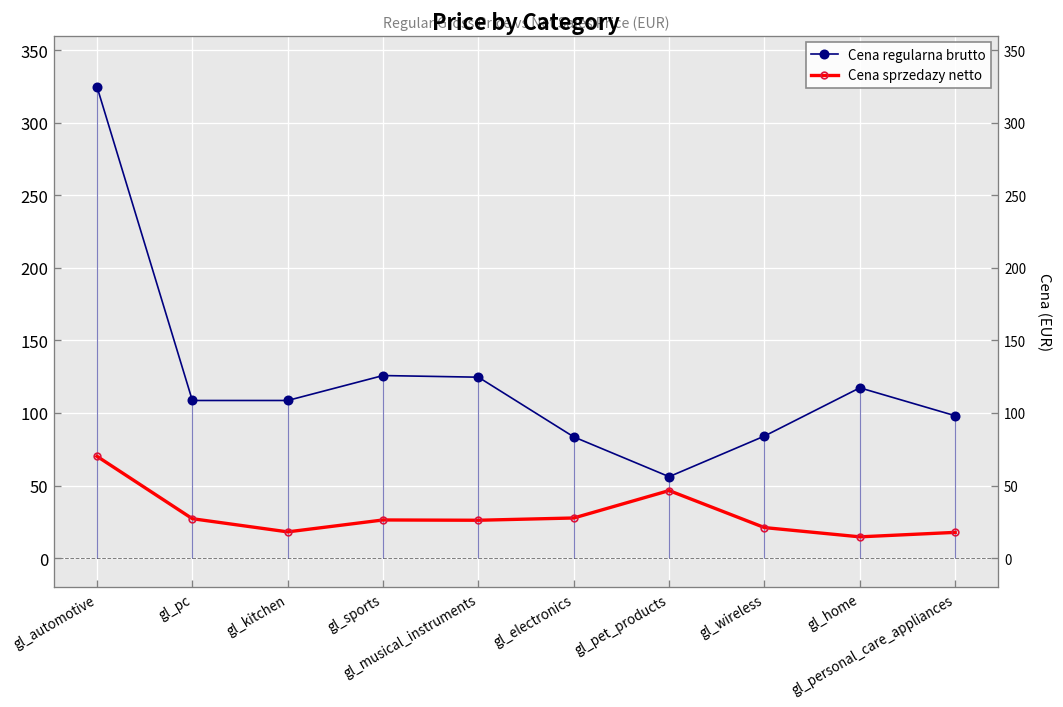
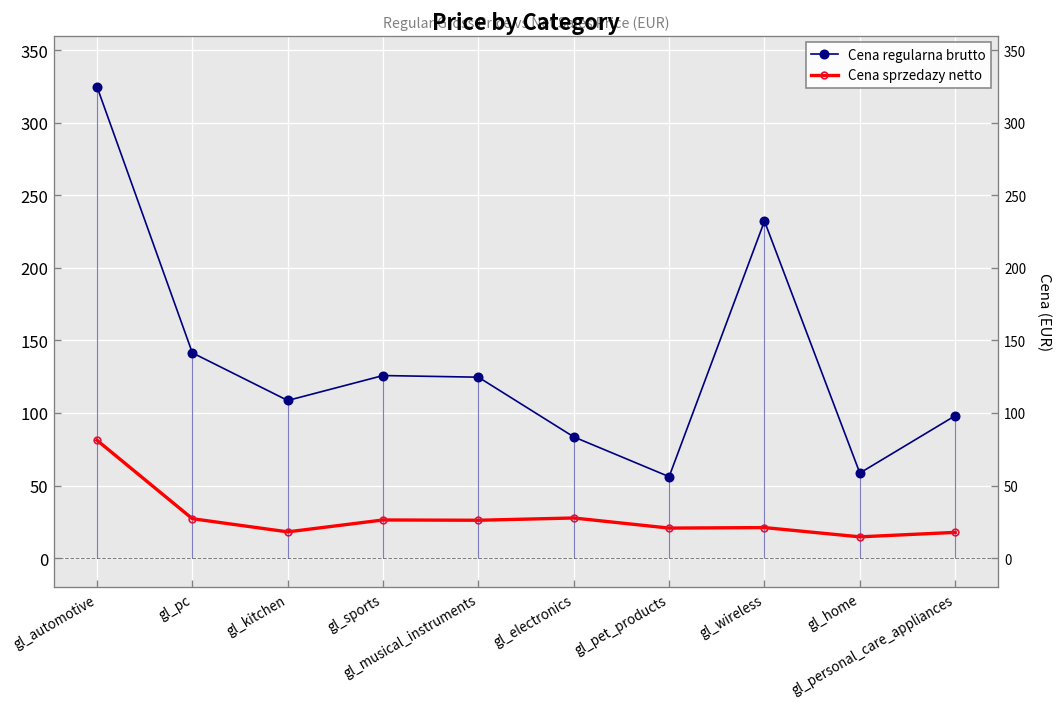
  {
    "Cena regularna brutto": {
      "gl_automotive": 325,
-     "gl_pc": 109,
+     "gl_pc": 141,
      "gl_kitchen": 109,
      "gl_sports": 126,
      "gl_musical_instruments": 125,
      "gl_electronics": 84,
      "gl_pet_products": 56,
-     "gl_wireless": 84,
-     "gl_home": 117,
+     "gl_wireless": 232,
+     "gl_home": 59,
      "gl_personal_care_appliances": 98
    },
    "Cena sprzedazy netto": {
-     "gl_automotive": 70,
+     "gl_automotive": 81,
      "gl_pc": 27,
      "gl_kitchen": 18,
      "gl_sports": 26,
      "gl_musical_instruments": 26,
      "gl_electronics": 28,
-     "gl_pet_products": 47,
+     "gl_pet_products": 21,
      "gl_wireless": 21,
      "gl_home": 15,
      "gl_personal_care_appliances": 18
    }
  }
